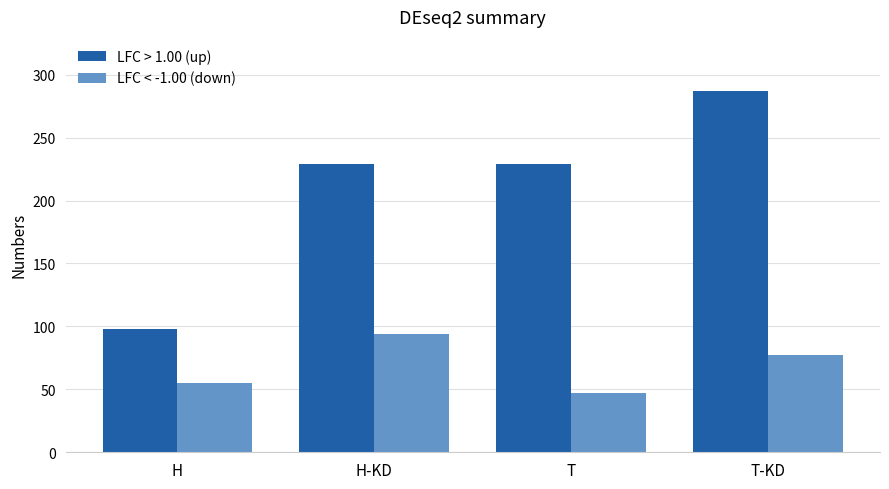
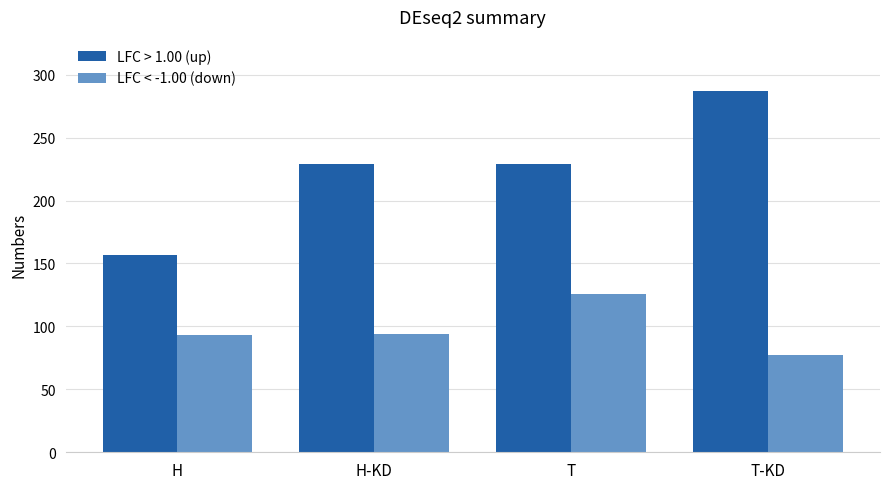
  {
    "LFC > 1.00 (up)": {
-     "H": 98,
+     "H": 157,
      "H-KD": 229,
      "T": 229,
      "T-KD": 287
    },
    "LFC < -1.00 (down)": {
-     "H": 55,
+     "H": 93,
      "H-KD": 94,
-     "T": 47,
+     "T": 126,
      "T-KD": 77
    }
  }
